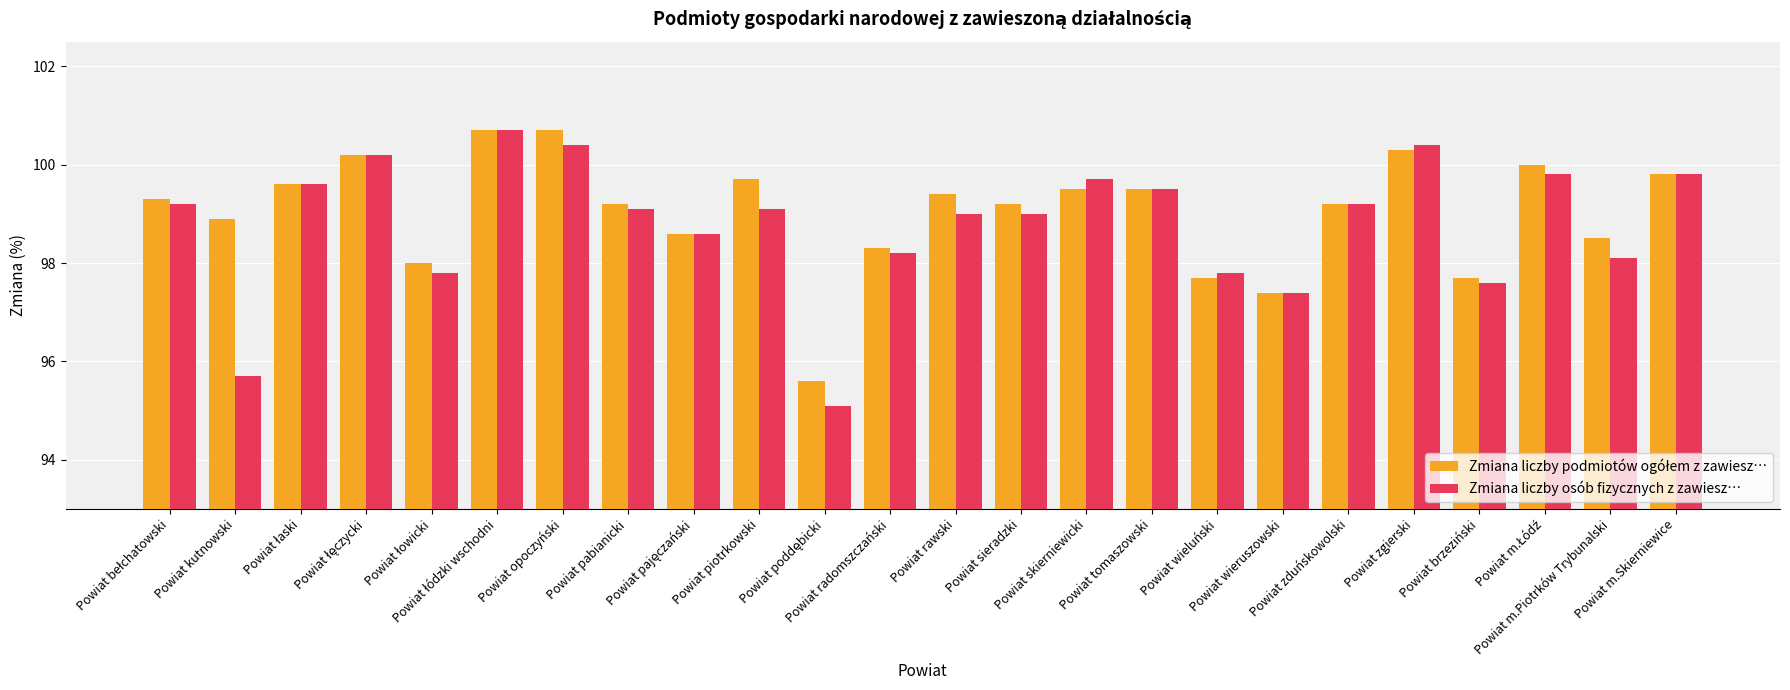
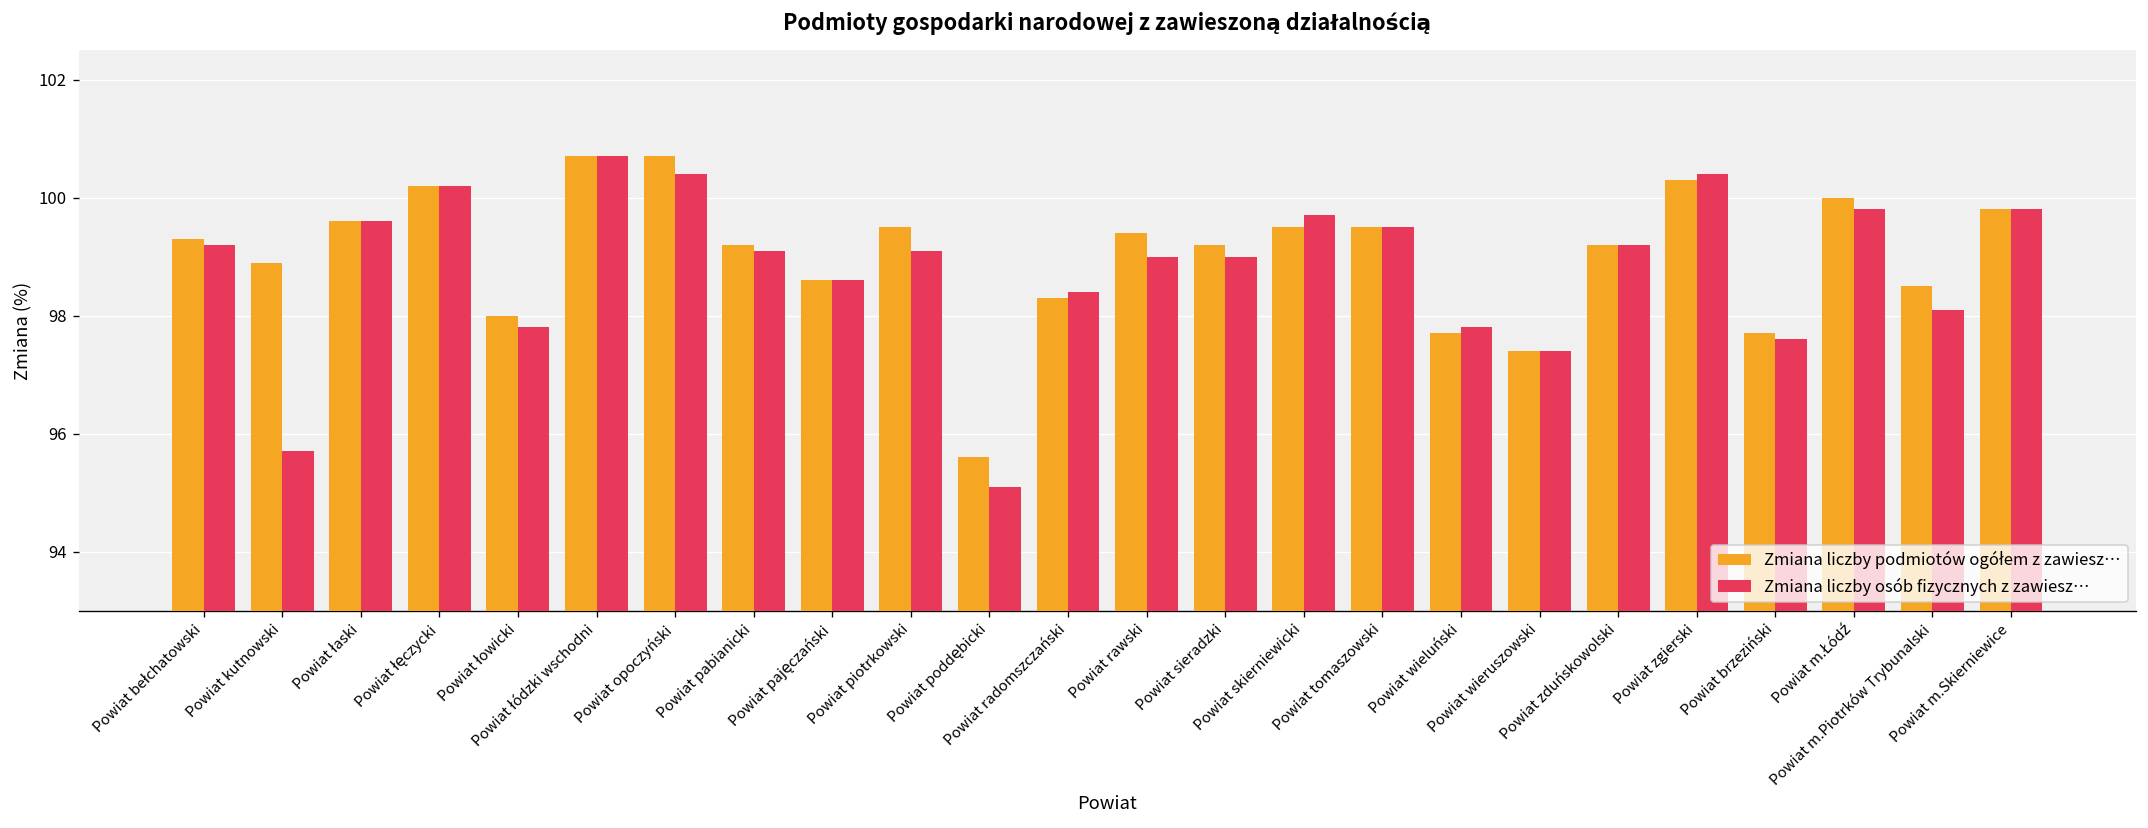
  {
    "Zmiana liczby podmiotów ogółem z zawiesz…": {
      "Powiat bełchatowski": 99.3,
      "Powiat kutnowski": 98.9,
      "Powiat łaski": 99.6,
      "Powiat łęczycki": 100.2,
      "Powiat łowicki": 98.0,
      "Powiat łódzki wschodni": 100.7,
      "Powiat opoczyński": 100.7,
      "Powiat pabianicki": 99.2,
      "Powiat pajęczański": 98.6,
-     "Powiat piotrkowski": 99.7,
+     "Powiat piotrkowski": 99.5,
      "Powiat poddębicki": 95.6,
      "Powiat radomszczański": 98.3,
      "Powiat rawski": 99.4,
      "Powiat sieradzki": 99.2,
      "Powiat skierniewicki": 99.5,
      "Powiat tomaszowski": 99.5,
      "Powiat wieluński": 97.7,
      "Powiat wieruszowski": 97.4,
      "Powiat zduńskowolski": 99.2,
      "Powiat zgierski": 100.3,
      "Powiat brzeziński": 97.7,
      "Powiat m.Łódź": 100.0,
      "Powiat m.Piotrków Trybunalski": 98.5,
      "Powiat m.Skierniewice": 99.8
    },
    "Zmiana liczby osób fizycznych z zawiesz…": {
      "Powiat bełchatowski": 99.2,
      "Powiat kutnowski": 95.7,
      "Powiat łaski": 99.6,
      "Powiat łęczycki": 100.2,
      "Powiat łowicki": 97.8,
      "Powiat łódzki wschodni": 100.7,
      "Powiat opoczyński": 100.4,
      "Powiat pabianicki": 99.1,
      "Powiat pajęczański": 98.6,
      "Powiat piotrkowski": 99.1,
      "Powiat poddębicki": 95.1,
-     "Powiat radomszczański": 98.2,
+     "Powiat radomszczański": 98.4,
      "Powiat rawski": 99.0,
      "Powiat sieradzki": 99.0,
      "Powiat skierniewicki": 99.7,
      "Powiat tomaszowski": 99.5,
      "Powiat wieluński": 97.8,
      "Powiat wieruszowski": 97.4,
      "Powiat zduńskowolski": 99.2,
      "Powiat zgierski": 100.4,
      "Powiat brzeziński": 97.6,
      "Powiat m.Łódź": 99.8,
      "Powiat m.Piotrków Trybunalski": 98.1,
      "Powiat m.Skierniewice": 99.8
    }
  }
